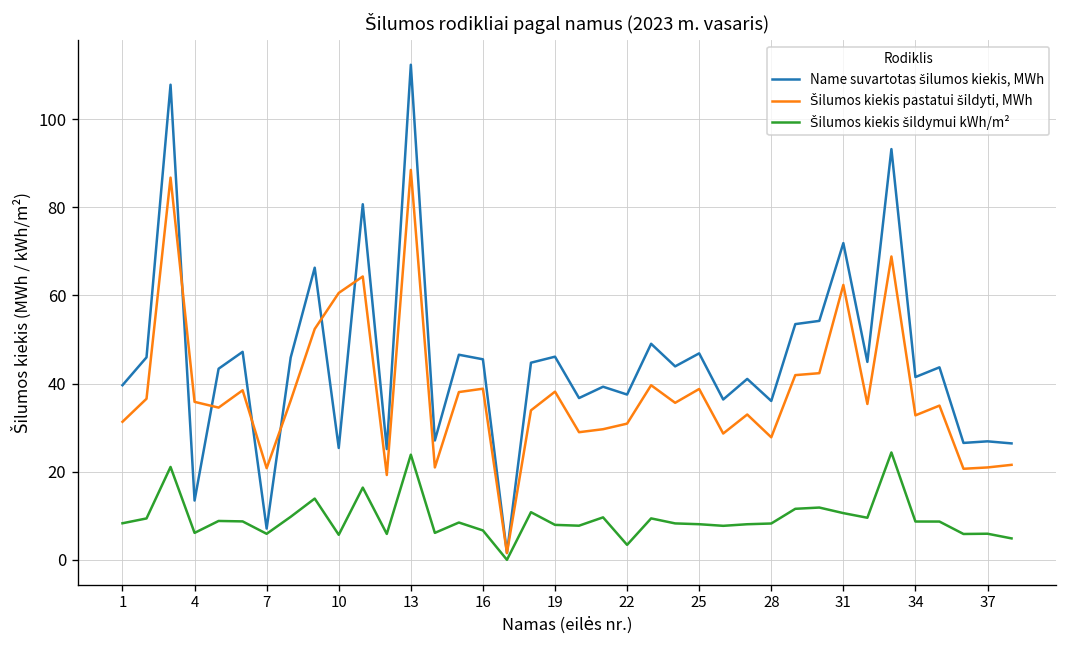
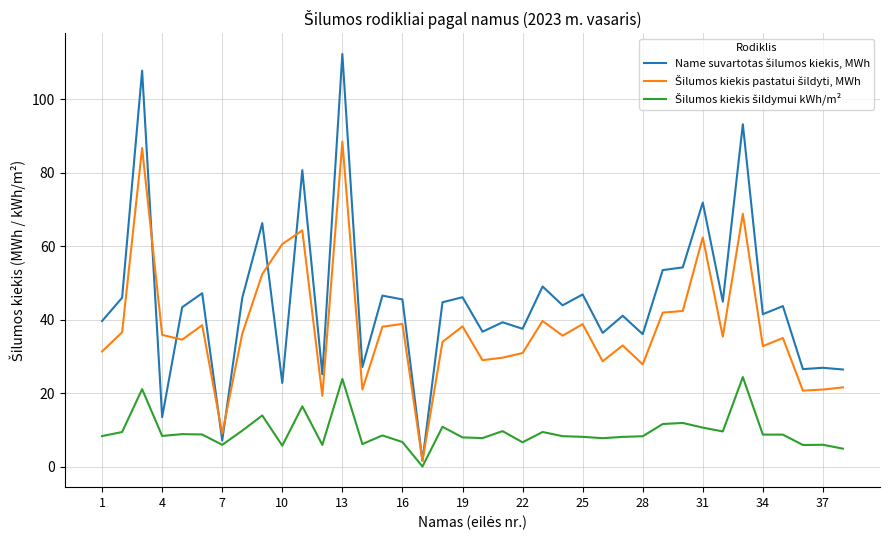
  {
    "Name suvartotas šilumos kiekis, MWh": {
      "1": 40,
      "4": 13,
      "7": 7,
-     "10": 25,
+     "10": 23,
      "13": 112,
      "16": 46,
      "19": 46,
      "22": 38,
      "25": 47,
      "28": 36,
      "31": 72,
      "34": 41,
      "37": 27
    },
    "Šilumos kiekis pastatui šildyti, MWh": {
      "1": 31,
      "4": 36,
-     "7": 21,
+     "7": 9,
      "10": 61,
      "13": 88,
      "16": 39,
      "19": 38,
      "22": 31,
      "25": 39,
      "28": 28,
      "31": 62,
      "34": 33,
      "37": 21
    },
    "Šilumos kiekis šildymui kWh/m²": {
      "1": 8,
-     "4": 6,
+     "4": 8,
      "7": 6,
      "10": 6,
      "13": 24,
      "16": 7,
      "19": 8,
-     "22": 3,
+     "22": 7,
      "25": 8,
      "28": 8,
      "31": 11,
      "34": 9,
      "37": 6
    }
  }
